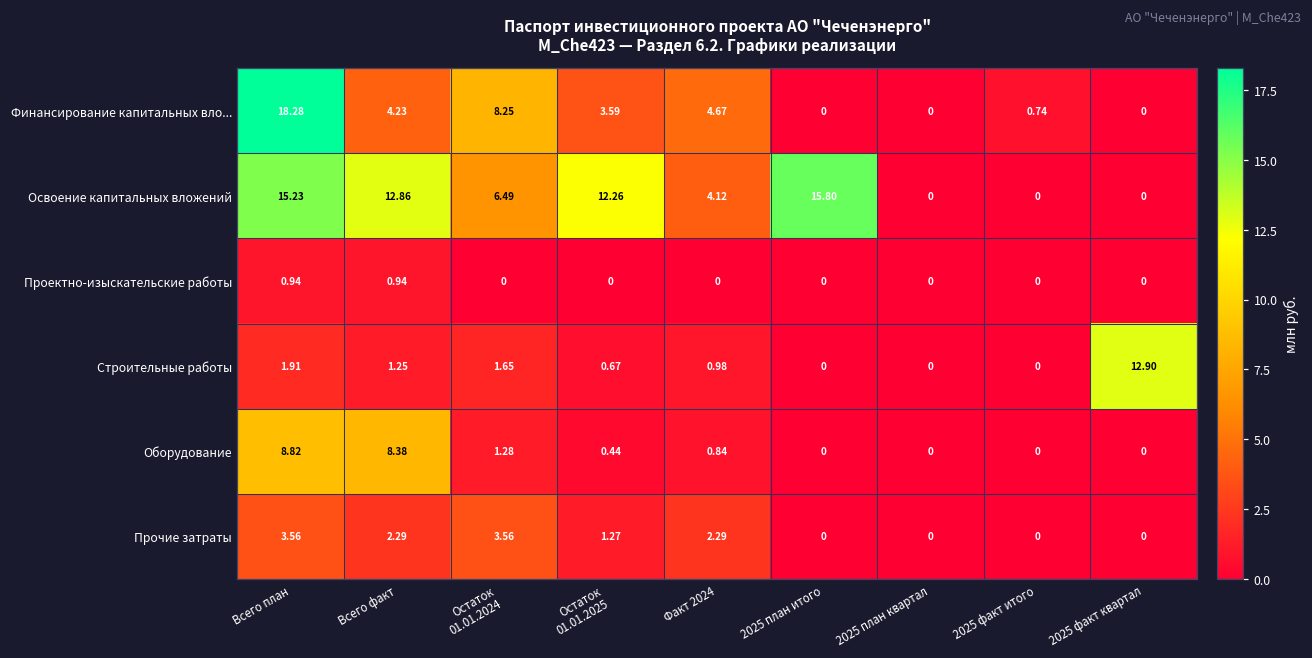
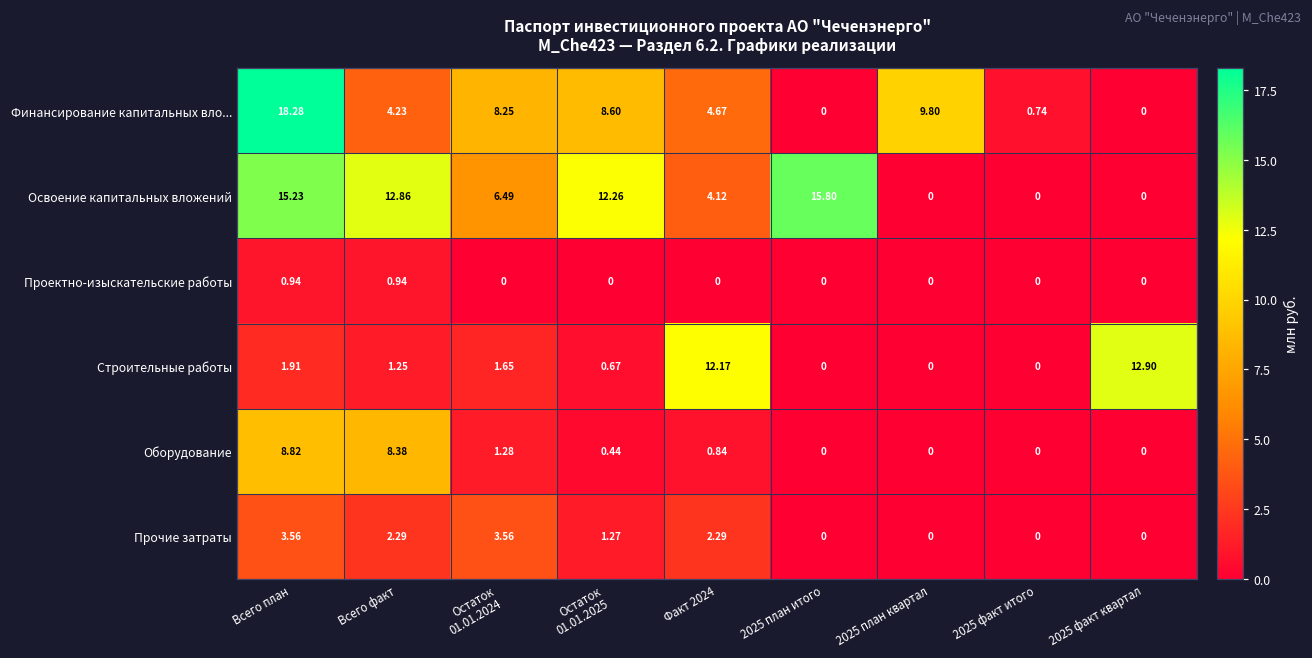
  {
    "Финансирование капитальных вло...": {
      "Всего план": 18.28,
      "Всего факт": 4.23,
      "Остаток 01.01.2024": 8.25,
-     "Остаток 01.01.2025": 3.59,
+     "Остаток 01.01.2025": 8.60,
      "Факт 2024": 4.67,
      "2025 план итого": 0,
-     "2025 план квартал": 0,
+     "2025 план квартал": 9.80,
      "2025 факт итого": 0.74,
      "2025 факт квартал": 0
    },
    "Освоение капитальных вложений": {
      "Всего план": 15.23,
      "Всего факт": 12.86,
      "Остаток 01.01.2024": 6.49,
      "Остаток 01.01.2025": 12.26,
      "Факт 2024": 4.12,
      "2025 план итого": 15.80,
      "2025 план квартал": 0,
      "2025 факт итого": 0,
      "2025 факт квартал": 0
    },
    "Проектно-изыскательские работы": {
      "Всего план": 0.94,
      "Всего факт": 0.94,
      "Остаток 01.01.2024": 0,
      "Остаток 01.01.2025": 0,
      "Факт 2024": 0,
      "2025 план итого": 0,
      "2025 план квартал": 0,
      "2025 факт итого": 0,
      "2025 факт квартал": 0
    },
    "Строительные работы": {
      "Всего план": 1.91,
      "Всего факт": 1.25,
      "Остаток 01.01.2024": 1.65,
      "Остаток 01.01.2025": 0.67,
-     "Факт 2024": 0.98,
+     "Факт 2024": 12.17,
      "2025 план итого": 0,
      "2025 план квартал": 0,
      "2025 факт итого": 0,
      "2025 факт квартал": 12.90
    },
    "Оборудование": {
      "Всего план": 8.82,
      "Всего факт": 8.38,
      "Остаток 01.01.2024": 1.28,
      "Остаток 01.01.2025": 0.44,
      "Факт 2024": 0.84,
      "2025 план итого": 0,
      "2025 план квартал": 0,
      "2025 факт итого": 0,
      "2025 факт квартал": 0
    },
    "Прочие затраты": {
      "Всего план": 3.56,
      "Всего факт": 2.29,
      "Остаток 01.01.2024": 3.56,
      "Остаток 01.01.2025": 1.27,
      "Факт 2024": 2.29,
      "2025 план итого": 0,
      "2025 план квартал": 0,
      "2025 факт итого": 0,
      "2025 факт квартал": 0
    }
  }
